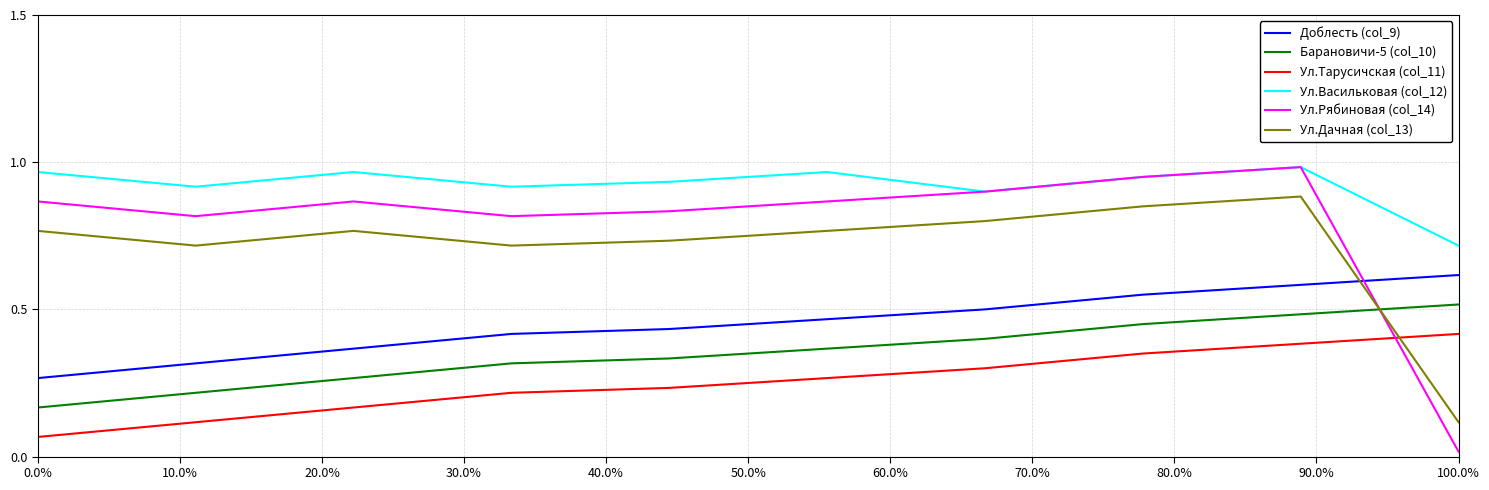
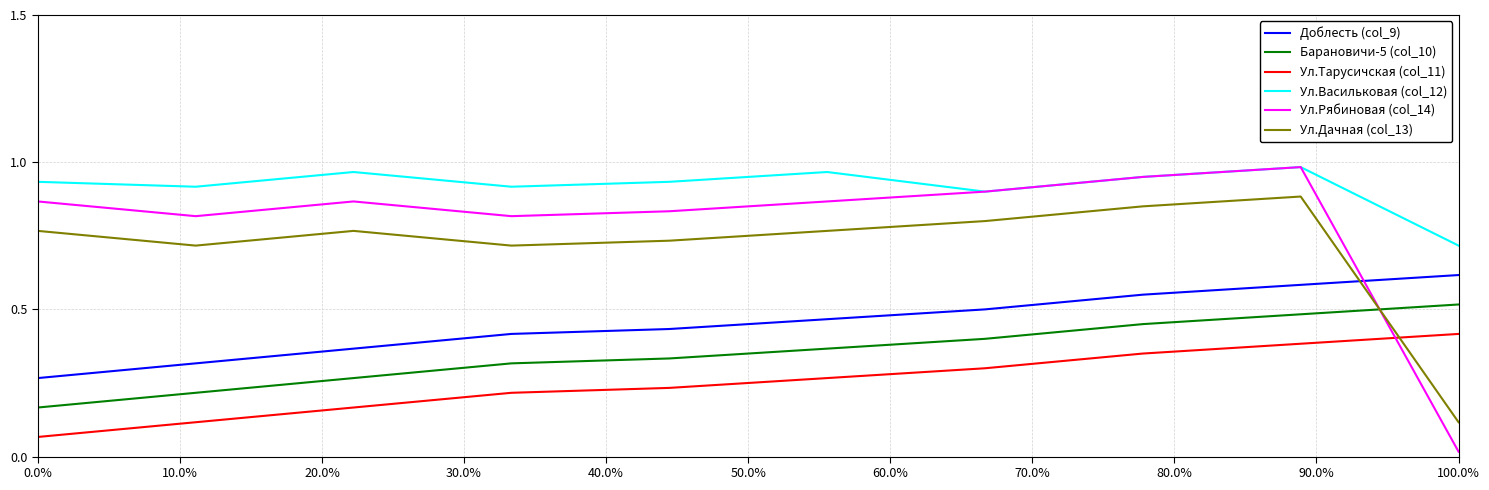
  {
    "Доблесть (col_9)": {
      "0.0%": 0.27,
      "100.0%": 0.62
    },
    "Барановичи-5 (col_10)": {
      "0.0%": 0.17,
      "100.0%": 0.52
    },
    "Ул.Тарусичская (col_11)": {
      "0.0%": 0.07,
      "100.0%": 0.42
    },
    "Ул.Васильковая (col_12)": {
-     "0.0%": 0.97,
+     "0.0%": 0.93,
      "100.0%": 0.72
    },
    "Ул.Рябиновая (col_14)": {
      "0.0%": 0.87,
      "100.0%": 0.02
    },
    "Ул.Дачная (col_13)": {
      "0.0%": 0.77,
      "100.0%": 0.12
    }
  }
